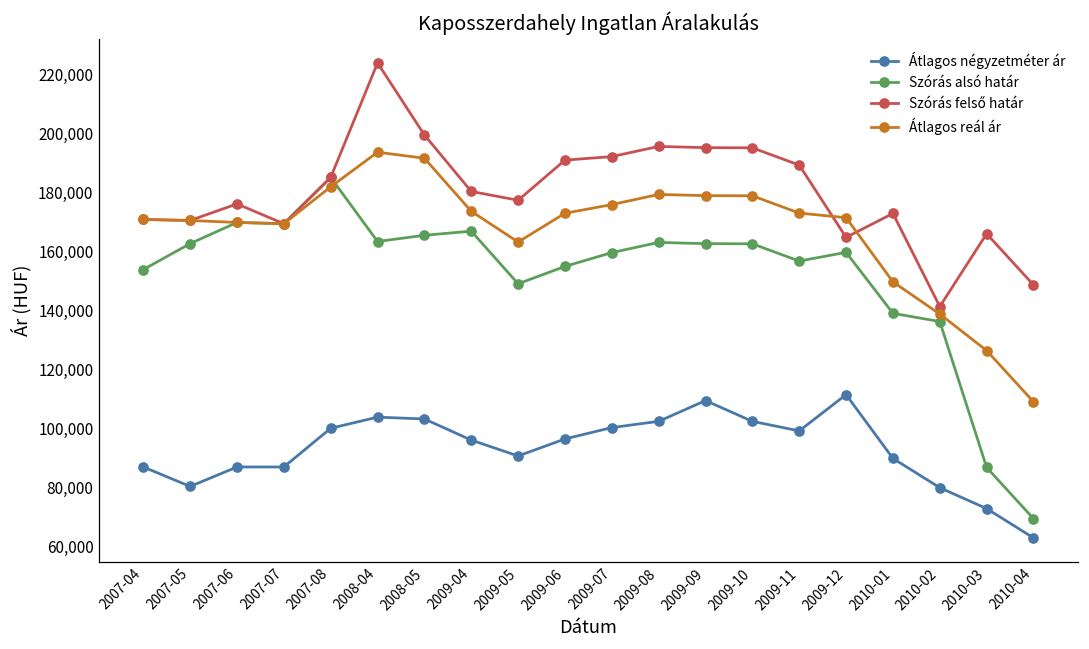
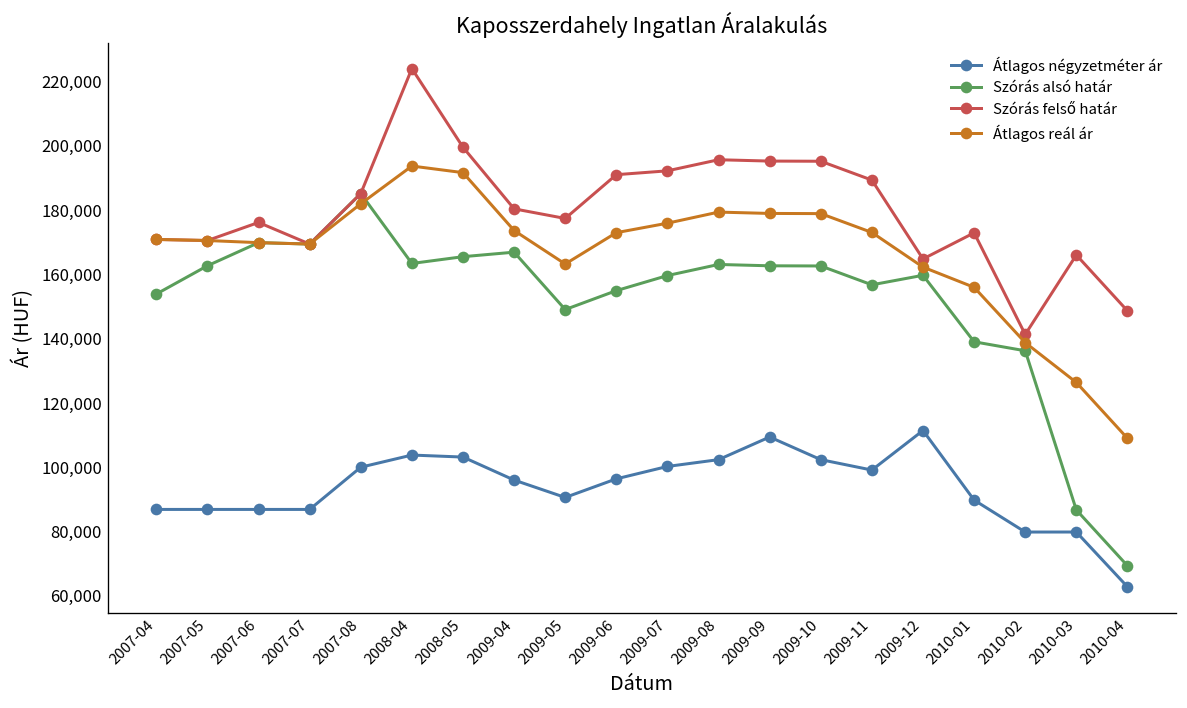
  {
    "Átlagos négyzetméter ár": {
      "2007-04": "87,000",
-     "2007-05": "80,000",
+     "2007-05": "87,000",
      "2007-06": "87,000",
      "2007-07": "87,000",
      "2007-08": "100,000",
      "2008-04": "104,000",
      "2008-05": "103,000",
      "2009-04": "96,000",
      "2009-05": "91,000",
      "2009-06": "96,000",
      "2009-07": "100,000",
      "2009-08": "102,000",
      "2009-09": "109,000",
      "2009-10": "102,000",
      "2009-11": "99,000",
      "2009-12": "111,000",
      "2010-01": "90,000",
      "2010-02": "80,000",
-     "2010-03": "73,000",
+     "2010-03": "80,000",
      "2010-04": "63,000"
    },
    "Szórás alsó határ": {
      "2007-04": "154,000",
      "2007-05": "163,000",
      "2008-04": "163,000",
      "2008-05": "166,000",
      "2009-04": "167,000",
      "2009-05": "149,000",
      "2009-06": "155,000",
      "2009-07": "160,000",
      "2009-08": "163,000",
      "2009-09": "163,000",
      "2009-10": "163,000",
      "2009-11": "157,000",
      "2009-12": "160,000",
      "2010-01": "139,000",
      "2010-02": "136,000",
      "2010-03": "87,000",
      "2010-04": "69,000"
    },
    "Szórás felső határ": {
      "2007-06": "176,000",
      "2008-04": "224,000",
      "2008-05": "200,000",
      "2009-04": "180,000",
      "2009-05": "177,000",
      "2009-06": "191,000",
      "2009-07": "192,000",
      "2009-08": "196,000",
      "2009-09": "195,000",
      "2009-10": "195,000",
      "2009-11": "189,000",
      "2009-12": "165,000",
      "2010-01": "173,000",
      "2010-02": "141,000",
      "2010-03": "166,000",
      "2010-04": "149,000"
    },
    "Átlagos reál ár": {
      "2007-08": "182,000",
      "2008-04": "194,000",
      "2008-05": "192,000",
      "2009-04": "174,000",
      "2009-05": "163,000",
      "2009-06": "173,000",
      "2009-07": "176,000",
      "2009-08": "179,000",
      "2009-09": "179,000",
      "2009-10": "179,000",
      "2009-11": "173,000",
-     "2009-12": "172,000",
-     "2010-01": "150,000",
+     "2009-12": "162,000",
+     "2010-01": "156,000",
      "2010-02": "139,000",
      "2010-03": "126,000",
      "2010-04": "109,000"
    }
  }
